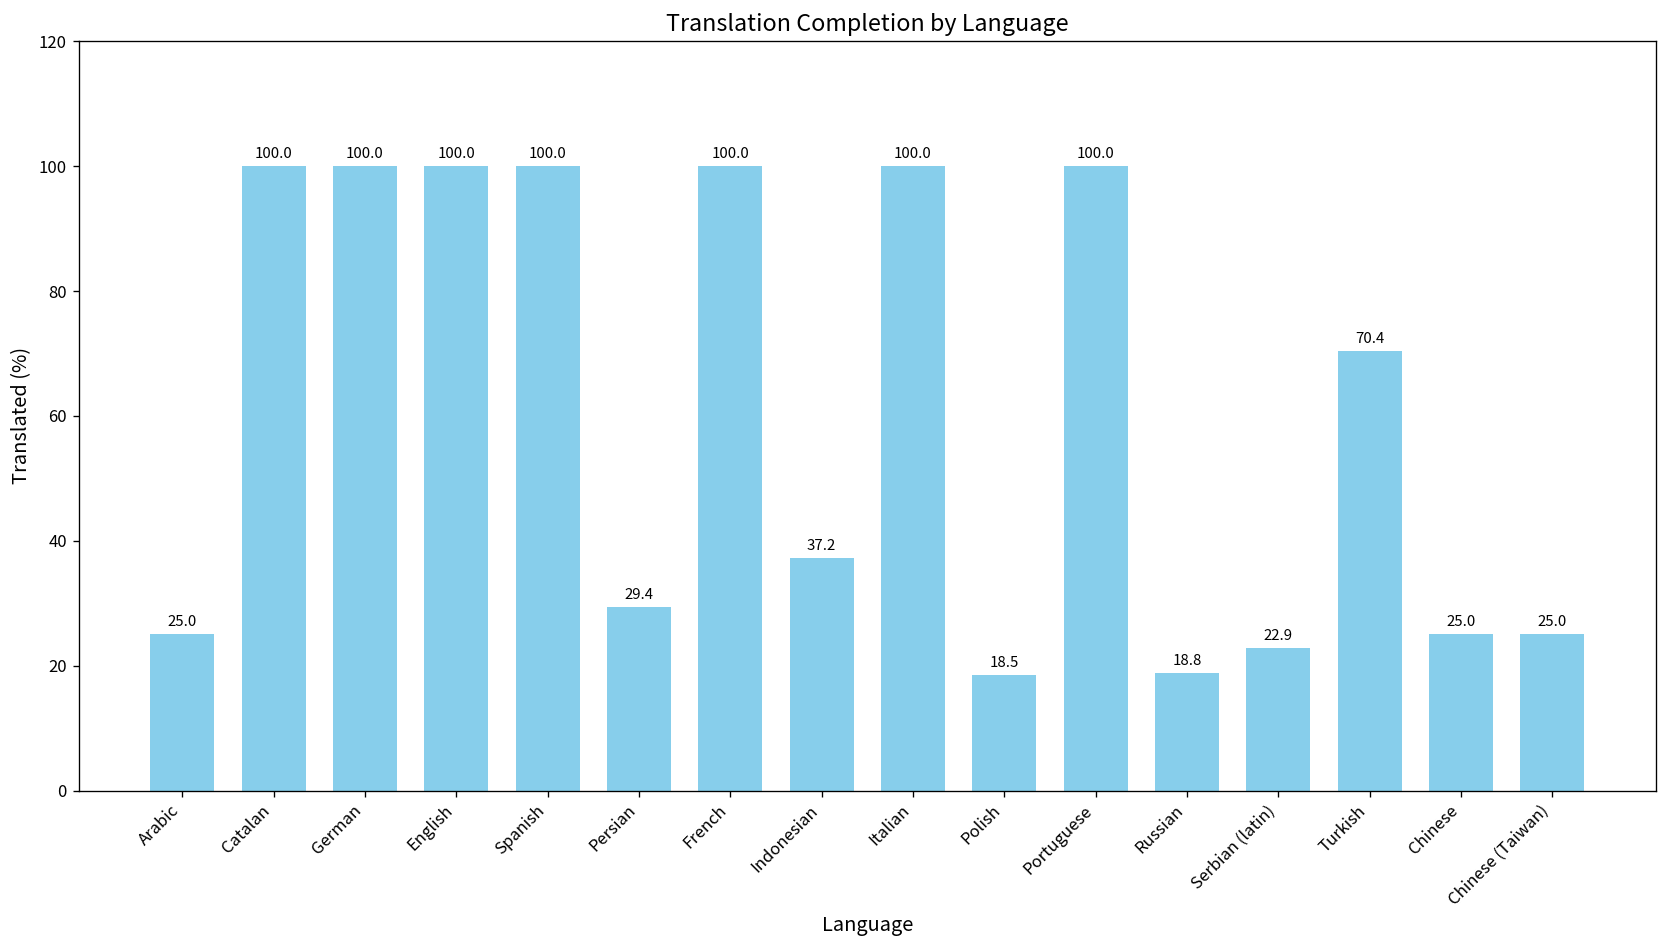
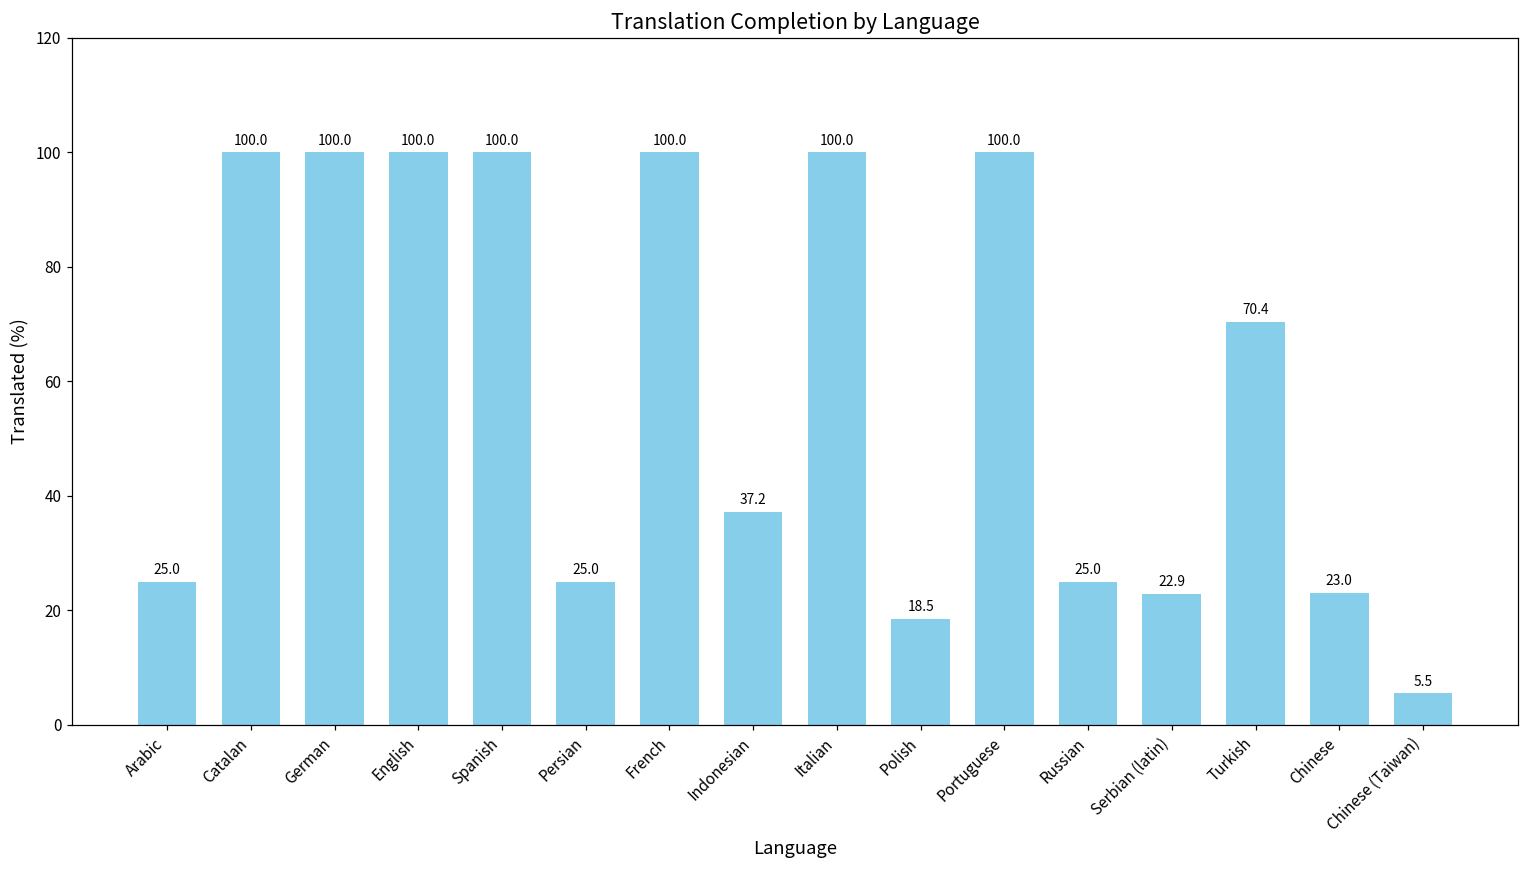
  {
    "Arabic": 25.0,
    "Catalan": 100.0,
    "German": 100.0,
    "English": 100.0,
    "Spanish": 100.0,
-   "Persian": 29.4,
+   "Persian": 25.0,
    "French": 100.0,
    "Indonesian": 37.2,
    "Italian": 100.0,
    "Polish": 18.5,
    "Portuguese": 100.0,
-   "Russian": 18.8,
+   "Russian": 25.0,
    "Serbian (latin)": 22.9,
    "Turkish": 70.4,
-   "Chinese": 25.0,
-   "Chinese (Taiwan)": 25.0
+   "Chinese": 23.0,
+   "Chinese (Taiwan)": 5.5
  }
